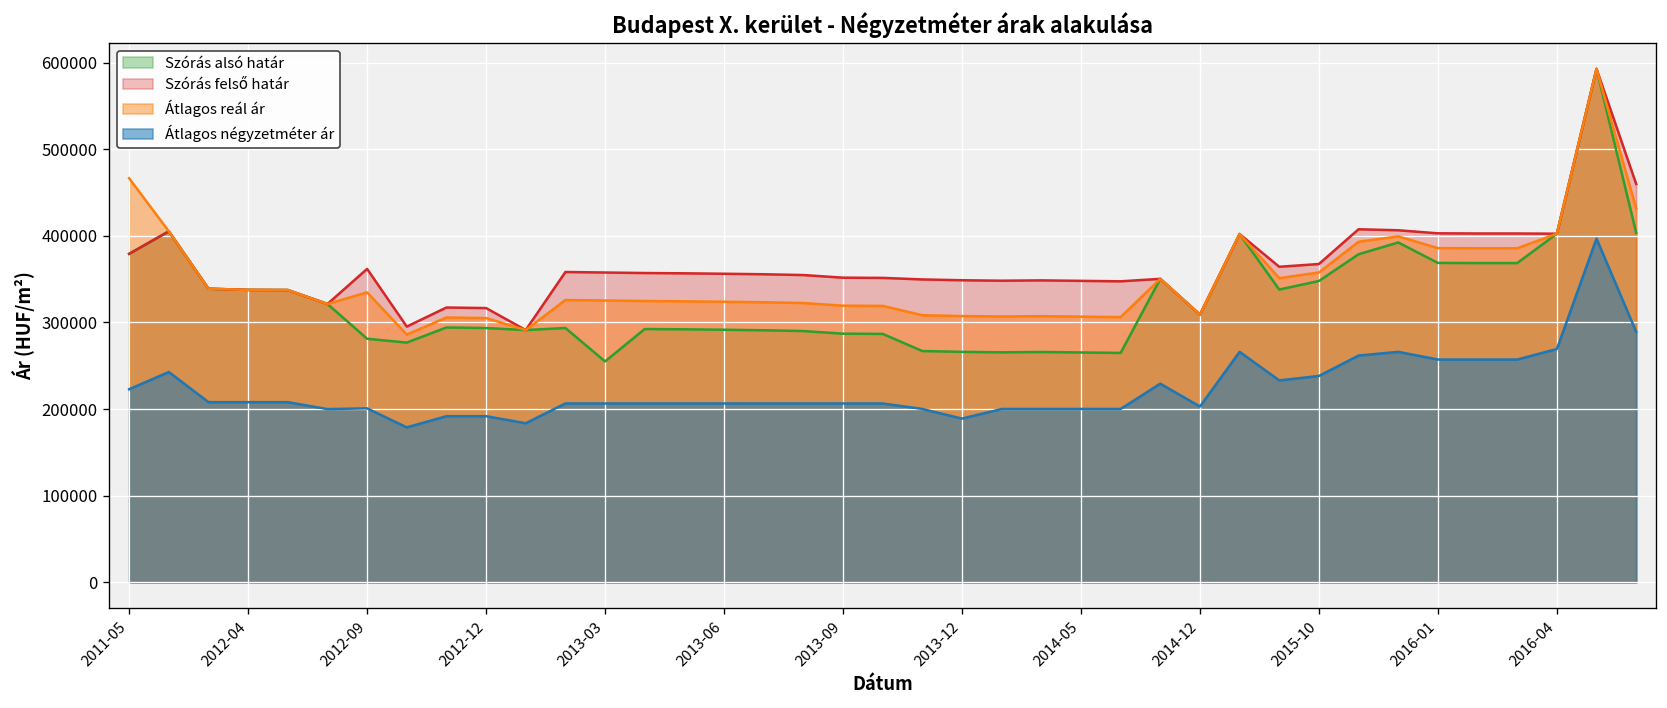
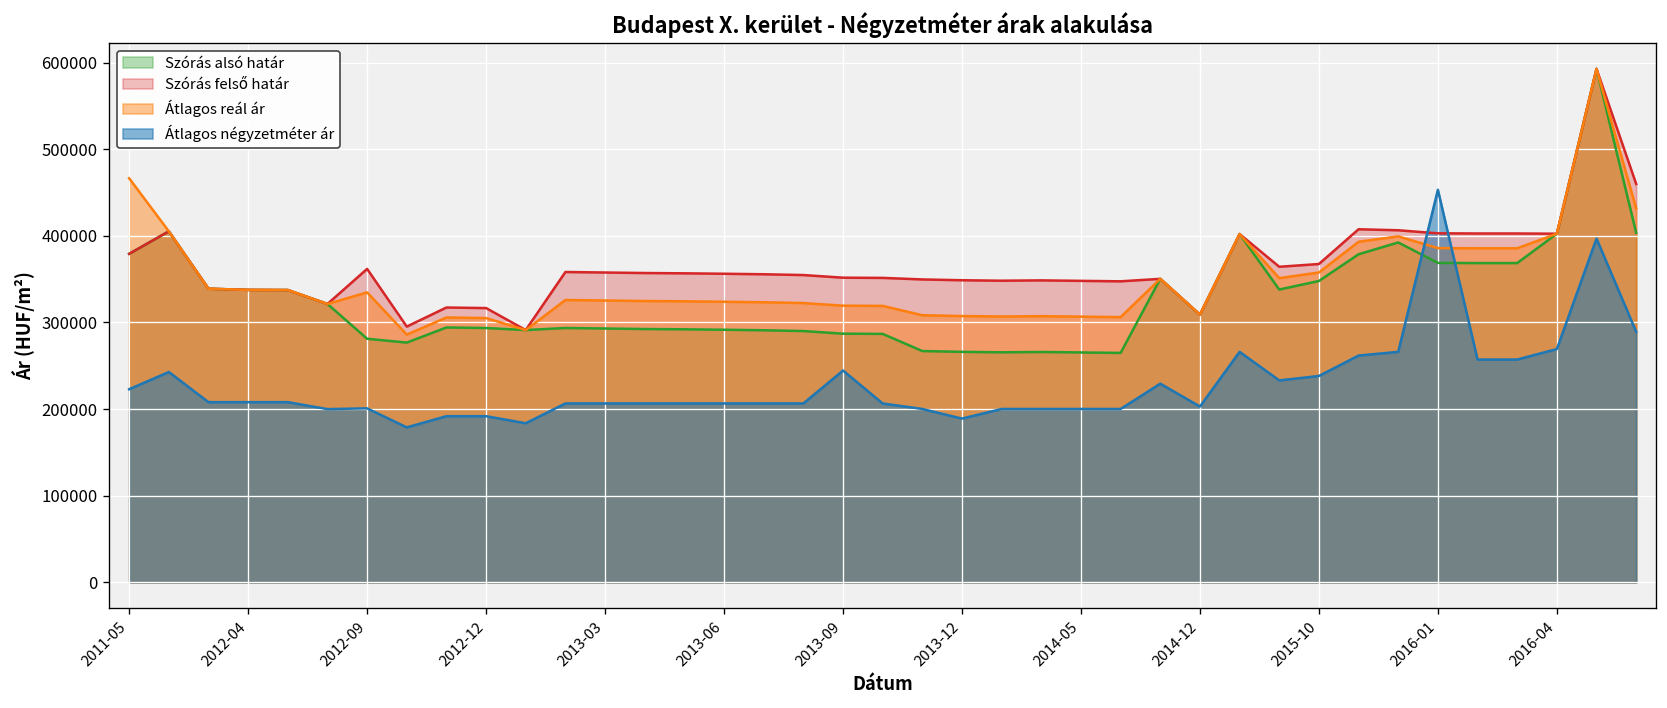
  {
    "Szórás alsó határ": {
      "2012-09": 280000,
      "2012-12": 290000,
-     "2013-03": 260000,
+     "2013-03": 290000,
      "2013-06": 290000,
      "2013-09": 290000,
      "2013-12": 270000,
      "2014-05": 270000,
      "2015-10": 350000,
      "2016-01": 370000
    },
    "Szórás felső határ": {
      "2012-09": 360000,
      "2012-12": 320000,
      "2013-03": 360000,
      "2013-06": 360000,
      "2013-09": 350000,
      "2013-12": 350000,
      "2014-05": 350000,
      "2015-10": 370000,
      "2016-01": 400000
    },
    "Átlagos reál ár": {
      "2011-05": 470000,
      "2012-09": 330000,
      "2012-12": 310000,
      "2013-03": 330000,
      "2013-06": 320000,
      "2013-09": 320000,
      "2013-12": 310000,
      "2014-05": 310000,
      "2015-10": 360000,
      "2016-01": 390000
    },
    "Átlagos négyzetméter ár": {
      "2011-05": 220000,
      "2012-04": 210000,
      "2012-09": 200000,
      "2012-12": 190000,
      "2013-03": 210000,
      "2013-06": 210000,
-     "2013-09": 210000,
+     "2013-09": 240000,
      "2013-12": 190000,
      "2014-05": 200000,
      "2014-12": 200000,
      "2015-10": 240000,
-     "2016-01": 260000,
+     "2016-01": 450000,
      "2016-04": 270000
    }
  }
